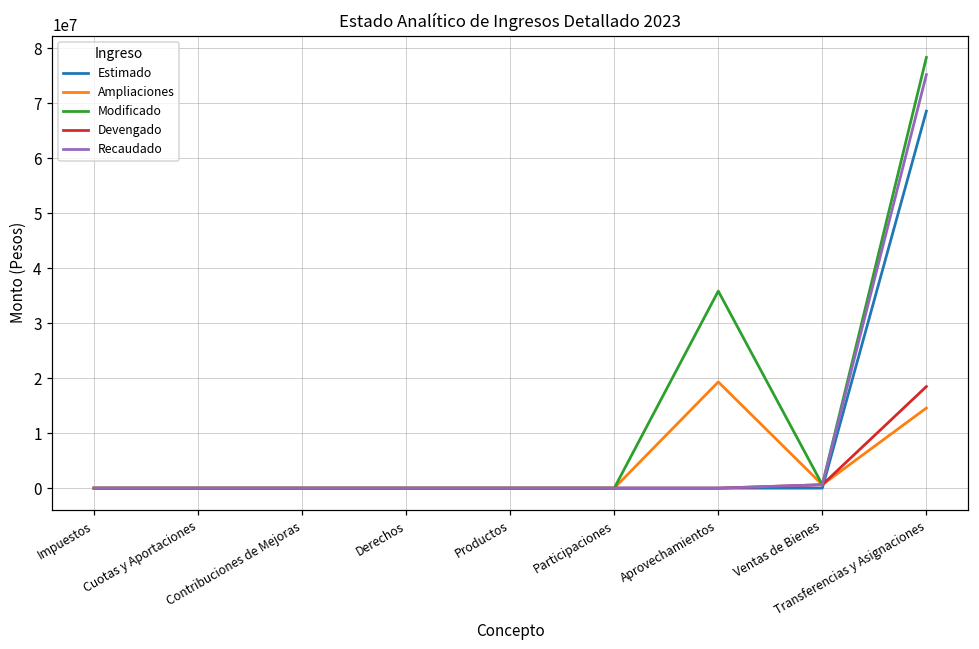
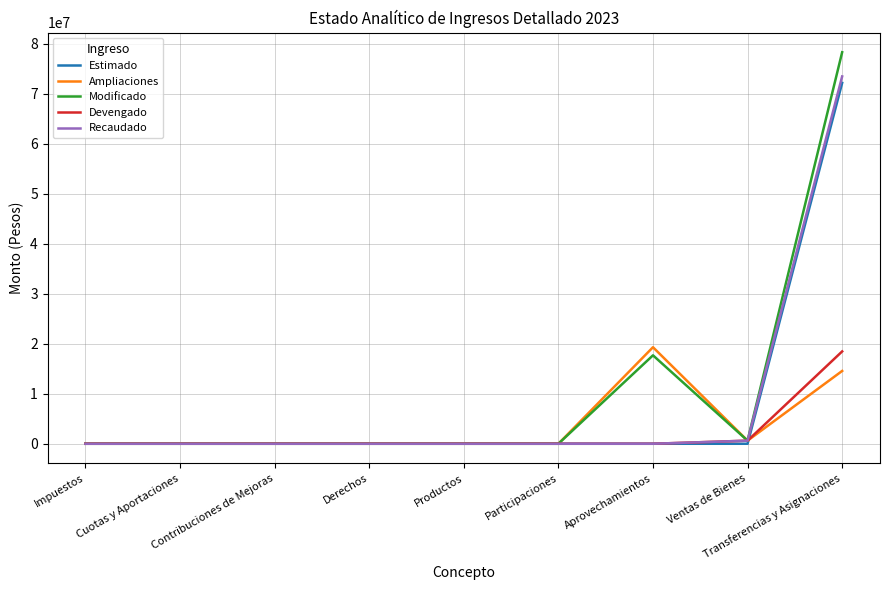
  {
    "Estimado": {
      "Ventas de Bienes": 0,
-     "Transferencias y Asignaciones": 69000000
+     "Transferencias y Asignaciones": 72000000
    },
    "Ampliaciones": {
      "Aprovechamientos": 19000000,
      "Transferencias y Asignaciones": 15000000
    },
    "Modificado": {
-     "Aprovechamientos": 36000000,
+     "Aprovechamientos": 18000000,
      "Transferencias y Asignaciones": 78000000
    },
    "Devengado": {
      "Transferencias y Asignaciones": 18000000
    },
    "Recaudado": {
-     "Transferencias y Asignaciones": 75000000
+     "Transferencias y Asignaciones": 73000000
    }
  }
